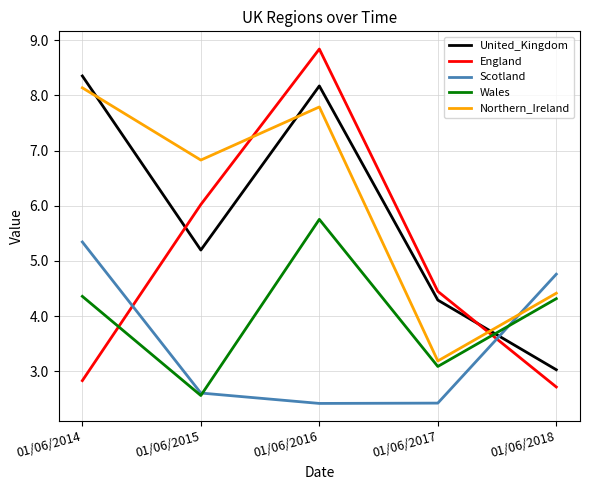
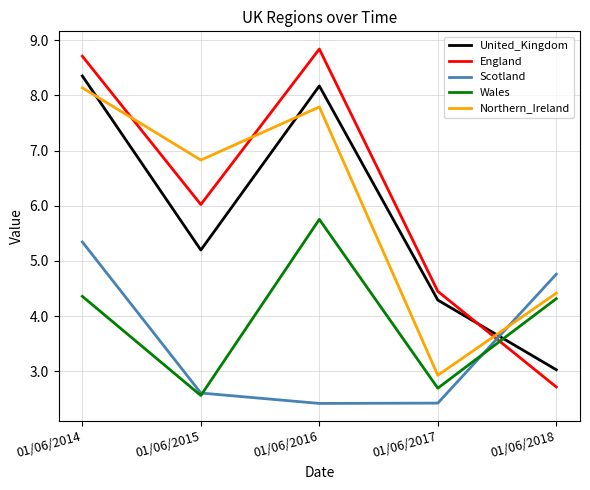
  {
    "United_Kingdom": {
      "01/06/2014": 8.4,
      "01/06/2015": 5.2,
      "01/06/2016": 8.2,
      "01/06/2017": 4.3,
      "01/06/2018": 3.0
    },
    "England": {
-     "01/06/2014": 2.8,
+     "01/06/2014": 8.7,
      "01/06/2015": 6.0,
      "01/06/2016": 8.8,
      "01/06/2017": 4.4,
      "01/06/2018": 2.7
    },
    "Scotland": {
      "01/06/2014": 5.3,
      "01/06/2016": 2.4,
      "01/06/2017": 2.4,
      "01/06/2018": 4.8
    },
    "Wales": {
      "01/06/2014": 4.4,
      "01/06/2016": 5.8,
-     "01/06/2017": 3.1,
+     "01/06/2017": 2.7,
      "01/06/2018": 4.3
    },
    "Northern_Ireland": {
      "01/06/2014": 8.1,
      "01/06/2015": 6.8,
      "01/06/2016": 7.8,
-     "01/06/2017": 3.2,
+     "01/06/2017": 2.9,
      "01/06/2018": 4.4
    }
  }
